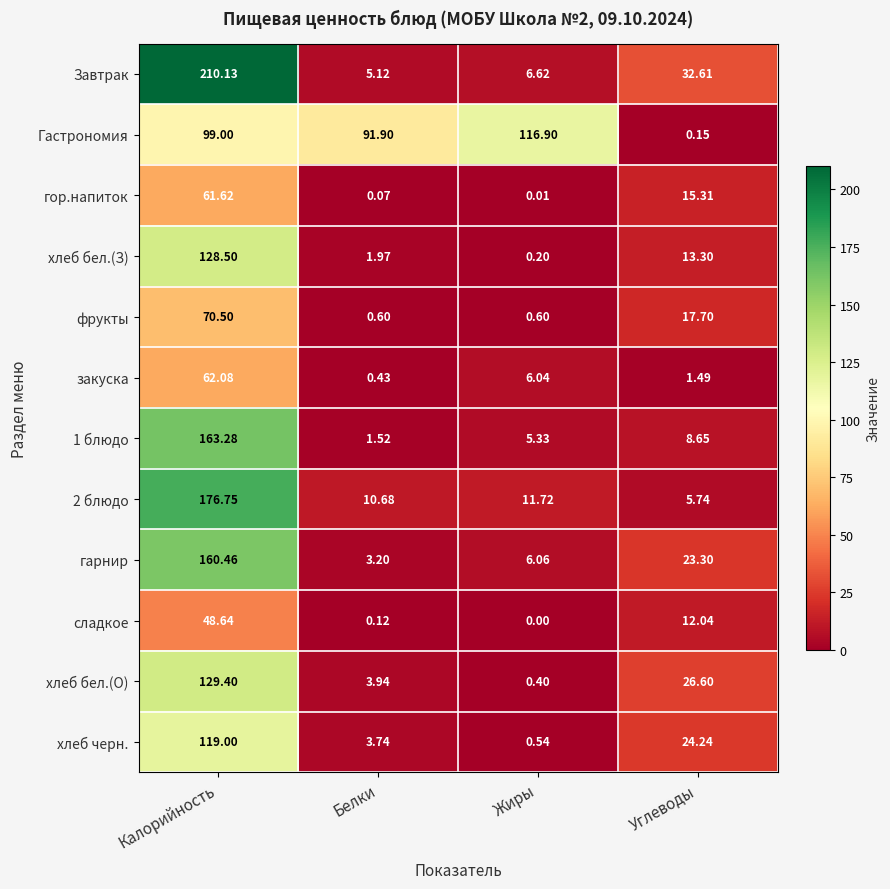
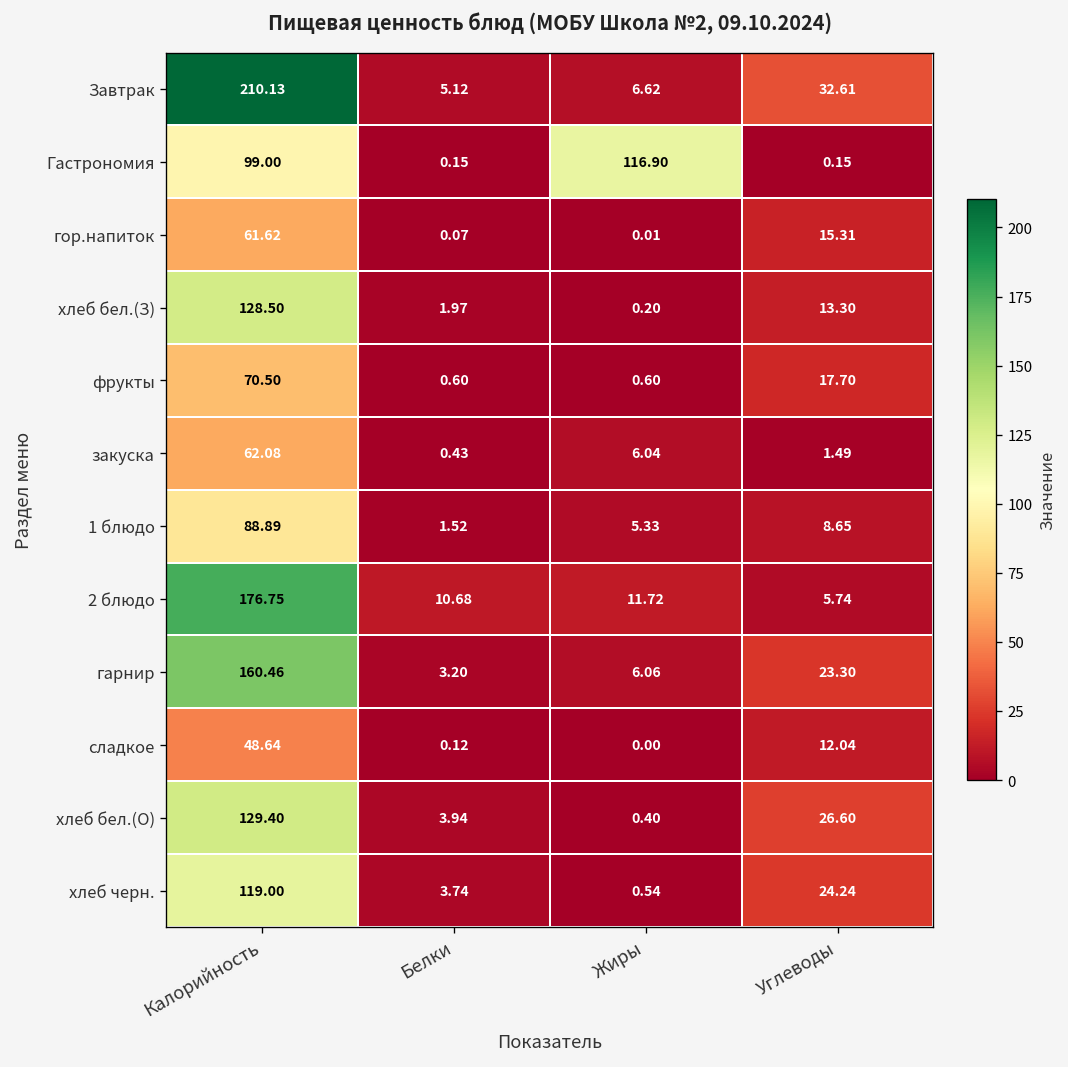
  {
    "Завтрак": {
      "Калорийность": 210.13,
      "Белки": 5.12,
      "Жиры": 6.62,
      "Углеводы": 32.61
    },
    "Гастрономия": {
      "Калорийность": 99.00,
-     "Белки": 91.90,
+     "Белки": 0.15,
      "Жиры": 116.90,
      "Углеводы": 0.15
    },
    "гор.напиток": {
      "Калорийность": 61.62,
      "Белки": 0.07,
      "Жиры": 0.01,
      "Углеводы": 15.31
    },
    "хлеб бел.(З)": {
      "Калорийность": 128.50,
      "Белки": 1.97,
      "Жиры": 0.20,
      "Углеводы": 13.30
    },
    "фрукты": {
      "Калорийность": 70.50,
      "Белки": 0.60,
      "Жиры": 0.60,
      "Углеводы": 17.70
    },
    "закуска": {
      "Калорийность": 62.08,
      "Белки": 0.43,
      "Жиры": 6.04,
      "Углеводы": 1.49
    },
    "1 блюдо": {
-     "Калорийность": 163.28,
+     "Калорийность": 88.89,
      "Белки": 1.52,
      "Жиры": 5.33,
      "Углеводы": 8.65
    },
    "2 блюдо": {
      "Калорийность": 176.75,
      "Белки": 10.68,
      "Жиры": 11.72,
      "Углеводы": 5.74
    },
    "гарнир": {
      "Калорийность": 160.46,
      "Белки": 3.20,
      "Жиры": 6.06,
      "Углеводы": 23.30
    },
    "сладкое": {
      "Калорийность": 48.64,
      "Белки": 0.12,
      "Жиры": 0.00,
      "Углеводы": 12.04
    },
    "хлеб бел.(О)": {
      "Калорийность": 129.40,
      "Белки": 3.94,
      "Жиры": 0.40,
      "Углеводы": 26.60
    },
    "хлеб черн.": {
      "Калорийность": 119.00,
      "Белки": 3.74,
      "Жиры": 0.54,
      "Углеводы": 24.24
    }
  }
